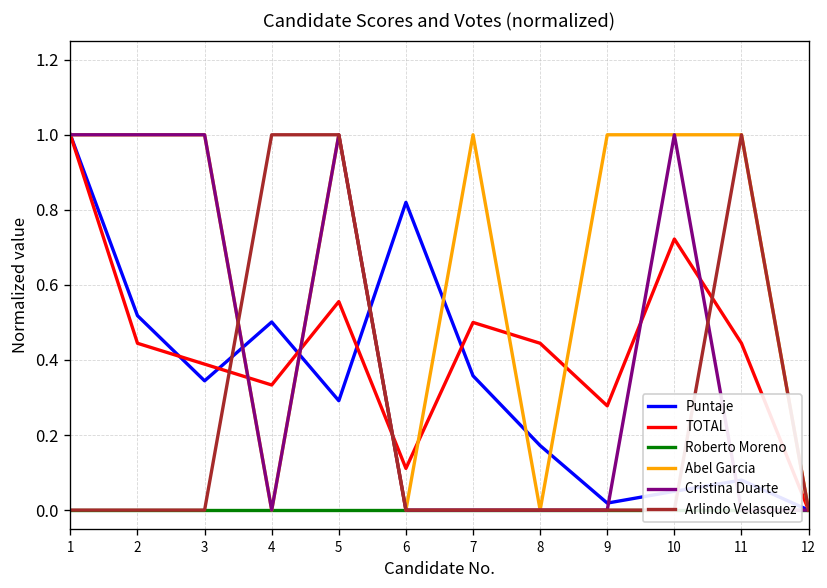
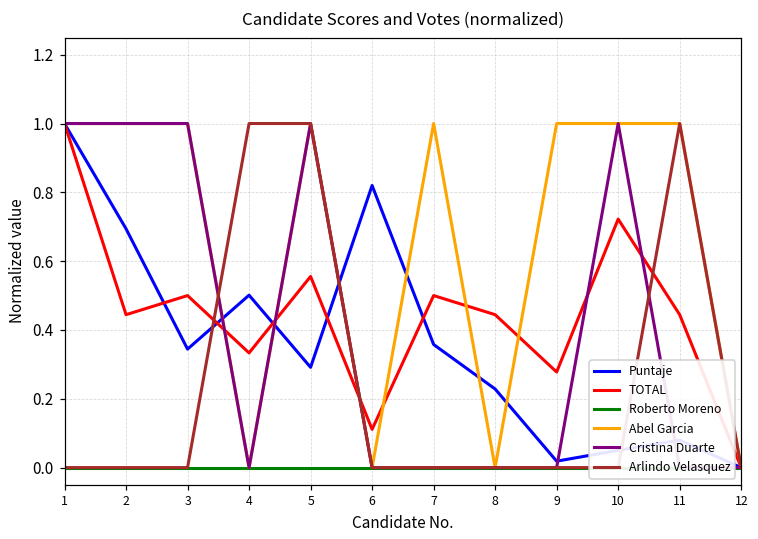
  {
    "Puntaje": {
-     "2": 0.52,
+     "2": 0.69,
      "3": 0.34,
      "4": 0.50,
      "5": 0.29,
      "6": 0.82,
      "7": 0.36,
-     "8": 0.17,
+     "8": 0.23,
      "9": 0.02
    },
    "TOTAL": {
      "2": 0.44,
-     "3": 0.39,
+     "3": 0.50,
      "4": 0.33,
      "5": 0.56,
      "6": 0.11,
      "7": 0.50,
      "8": 0.44,
      "9": 0.28,
      "10": 0.72,
      "11": 0.44
    },
    "Roberto Moreno": {
      "5": 0.00
    },
    "Abel Garcia": {
      "7": 1.00,
      "9": 1.00
    },
    "Arlindo Velasquez": {
      "4": 1.00
    }
  }
